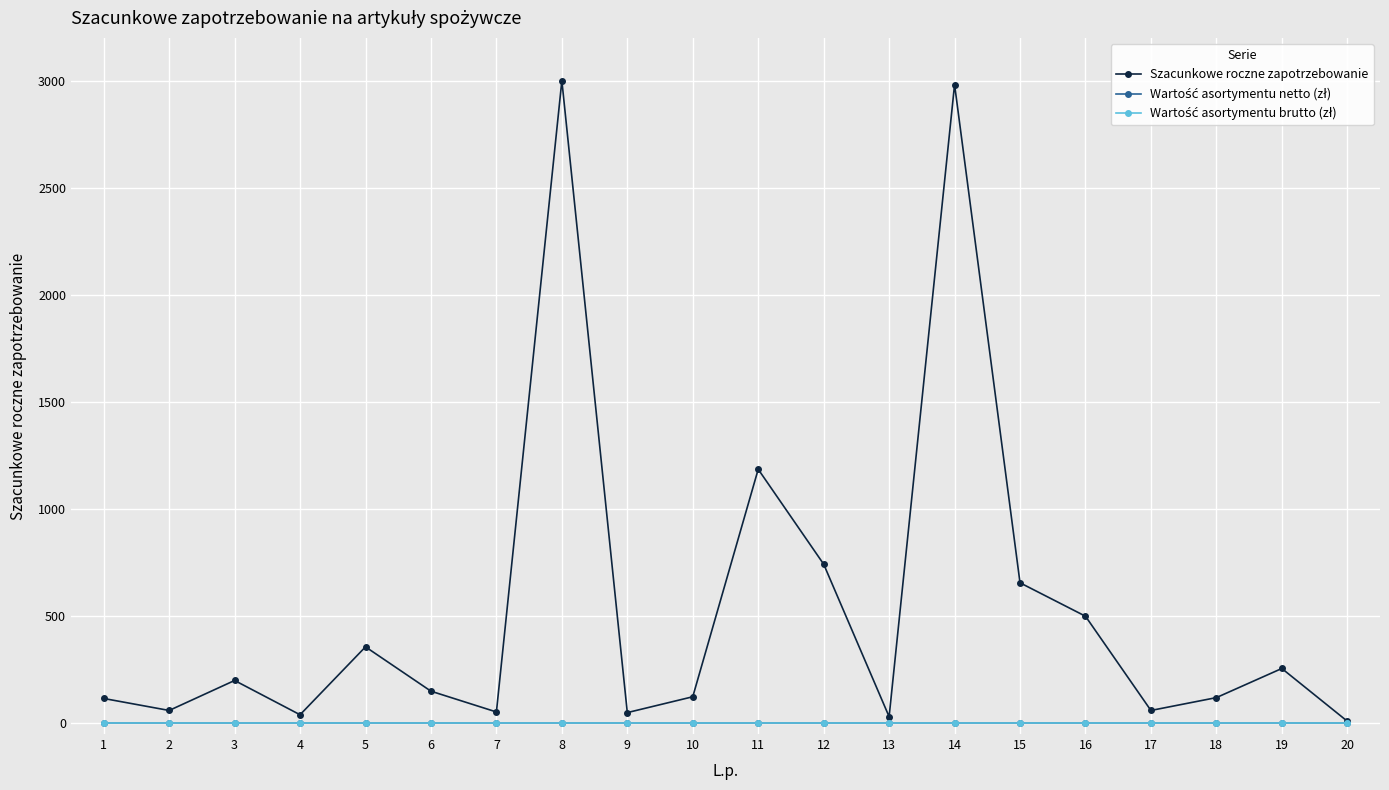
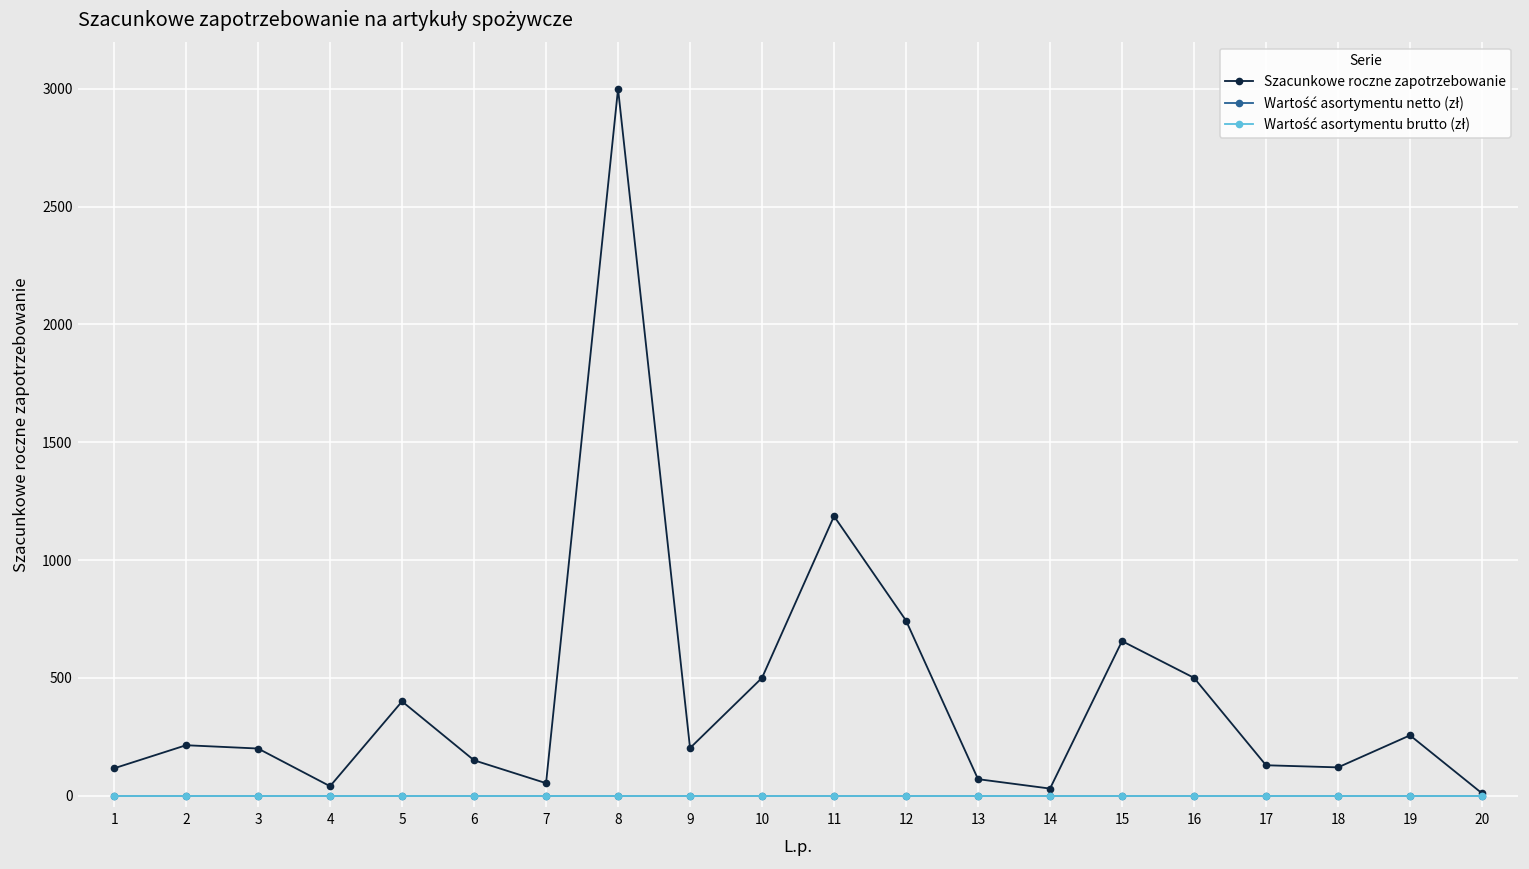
  {
    "Szacunkowe roczne zapotrzebowanie": {
      "1": 120,
-     "2": 60,
+     "2": 210,
      "3": 200,
      "4": 40,
-     "5": 360,
+     "5": 400,
      "6": 150,
      "7": 50,
      "8": 3000,
-     "9": 50,
-     "10": 120,
+     "9": 200,
+     "10": 500,
      "11": 1190,
      "12": 740,
-     "13": 30,
-     "14": 2980,
+     "13": 70,
+     "14": 30,
      "15": 660,
      "16": 500,
-     "17": 60,
+     "17": 130,
      "18": 120,
      "19": 260
    },
    "Wartość asortymentu brutto (zł)": {
      "1": 0,
      "2": 0,
      "3": 0,
      "4": 0,
      "5": 0,
      "6": 0,
      "7": 0,
      "8": 0,
      "9": 0,
      "10": 0,
      "11": 0,
      "12": 0,
      "13": 0,
      "14": 0,
      "15": 0,
      "16": 0,
      "17": 0,
      "18": 0,
      "19": 0
    }
  }
